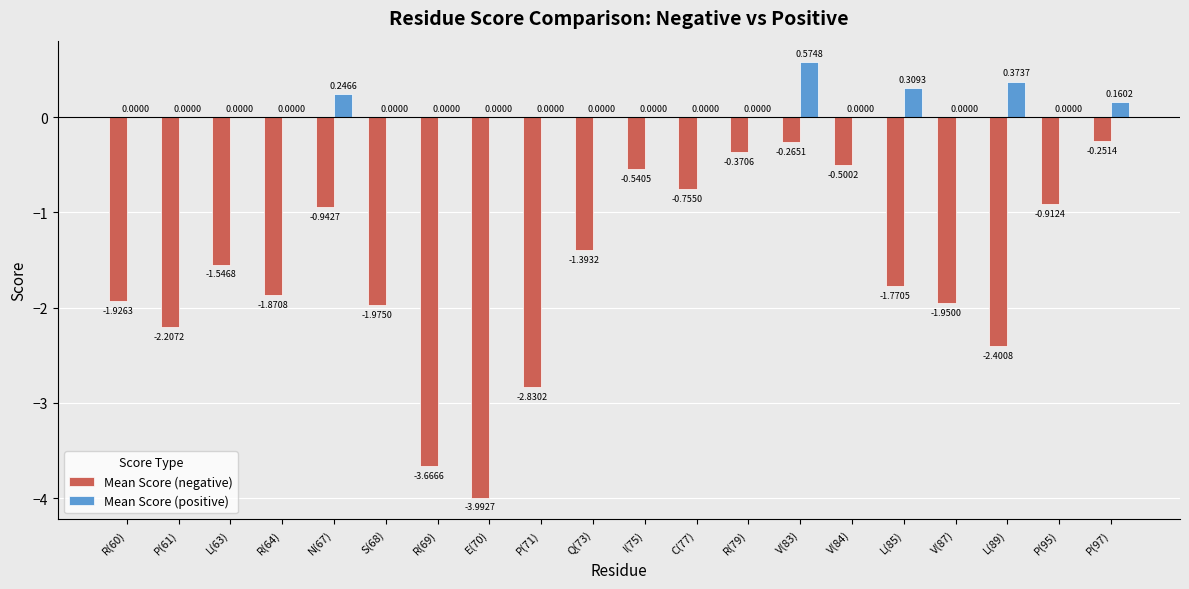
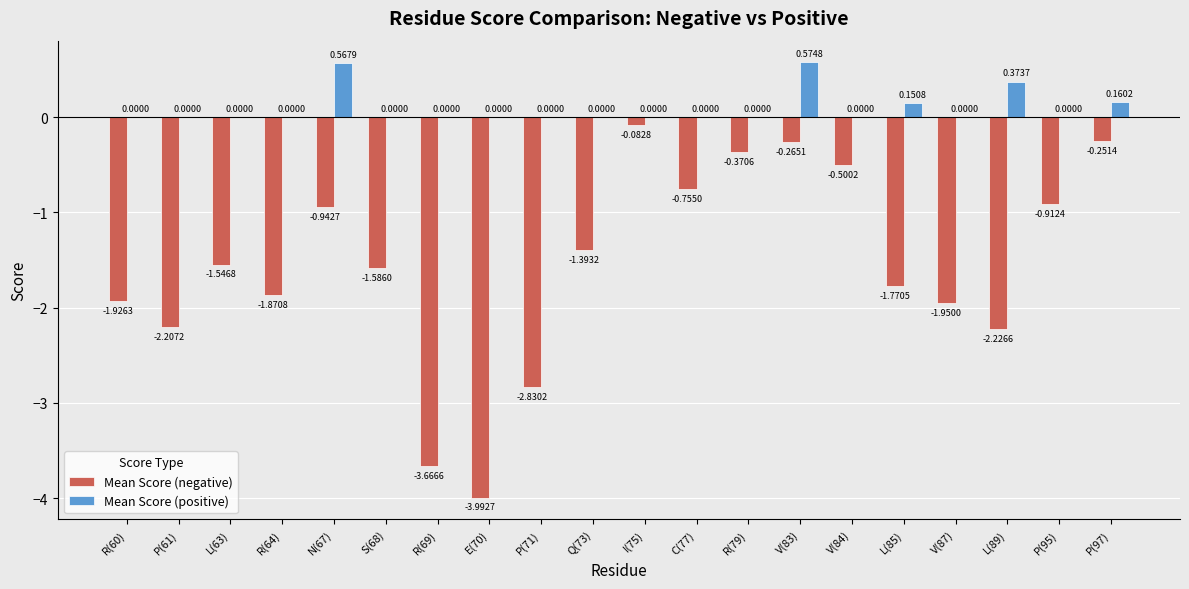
  {
    "Mean Score (negative)": {
      "R(60)": -1.9263,
      "P(61)": -2.2072,
      "L(63)": -1.5468,
      "R(64)": -1.8708,
      "N(67)": -0.9427,
-     "S(68)": -1.9750,
+     "S(68)": -1.5860,
      "R(69)": -3.6666,
      "E(70)": -3.9927,
      "P(71)": -2.8302,
      "Q(73)": -1.3932,
-     "I(75)": -0.5405,
+     "I(75)": -0.0828,
      "C(77)": -0.7550,
      "R(79)": -0.3706,
      "V(83)": -0.2651,
      "V(84)": -0.5002,
      "L(85)": -1.7705,
      "V(87)": -1.9500,
-     "L(89)": -2.4008,
+     "L(89)": -2.2266,
      "P(95)": -0.9124,
      "P(97)": -0.2514
    },
    "Mean Score (positive)": {
      "R(60)": 0.0000,
      "P(61)": 0.0000,
      "L(63)": 0.0000,
      "R(64)": 0.0000,
-     "N(67)": 0.2466,
+     "N(67)": 0.5679,
      "S(68)": 0.0000,
      "R(69)": 0.0000,
      "E(70)": 0.0000,
      "P(71)": 0.0000,
      "Q(73)": 0.0000,
      "I(75)": 0.0000,
      "C(77)": 0.0000,
      "R(79)": 0.0000,
      "V(83)": 0.5748,
      "V(84)": 0.0000,
-     "L(85)": 0.3093,
+     "L(85)": 0.1508,
      "V(87)": 0.0000,
      "L(89)": 0.3737,
      "P(95)": 0.0000,
      "P(97)": 0.1602
    }
  }
